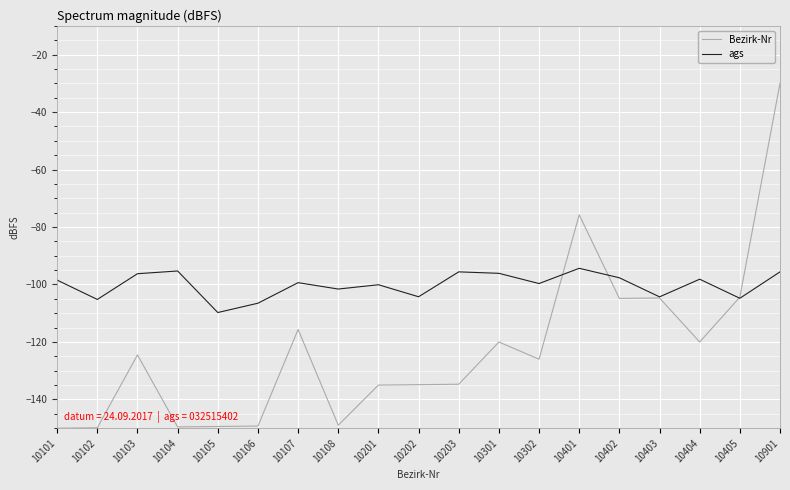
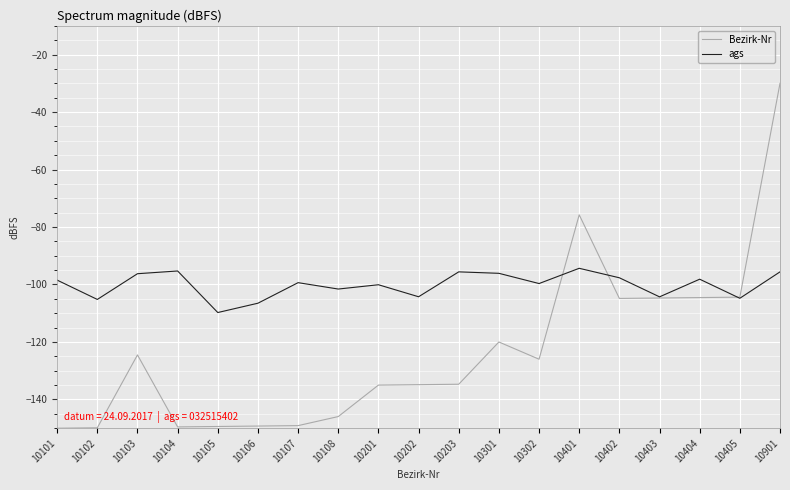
  {
    "Bezirk-Nr": {
      "10101": -150,
      "10102": -150,
      "10103": -125,
      "10106": -149,
-     "10107": -116,
-     "10108": -149,
+     "10107": -149,
+     "10108": -146,
      "10201": -135,
      "10202": -135,
      "10203": -135,
      "10301": -120,
      "10302": -126,
      "10401": -76,
      "10402": -105,
-     "10404": -120,
+     "10404": -105,
      "10901": -30
    },
    "ags": {
      "10101": -98,
      "10102": -105,
      "10103": -96,
      "10104": -95,
      "10105": -110,
      "10106": -107,
      "10107": -99,
      "10108": -102,
      "10201": -100,
      "10202": -104,
      "10203": -96,
      "10301": -96,
      "10302": -100,
      "10401": -94,
      "10402": -98,
      "10404": -98,
      "10901": -96
    }
  }
